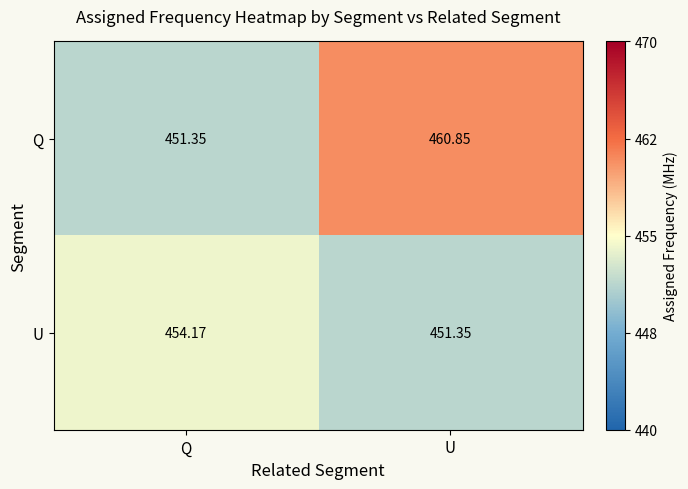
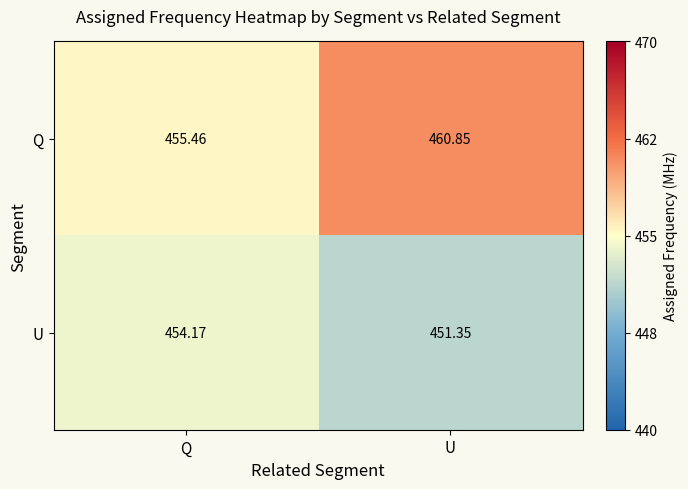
  {
    "Q": {
-     "Q": 451.35,
+     "Q": 455.46,
      "U": 460.85
    },
    "U": {
      "Q": 454.17,
      "U": 451.35
    }
  }
